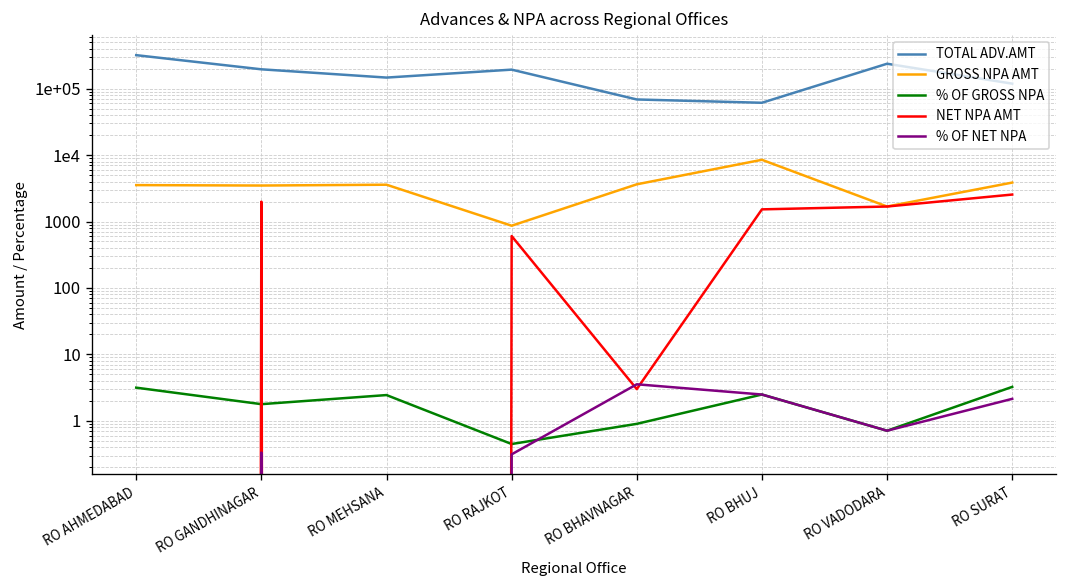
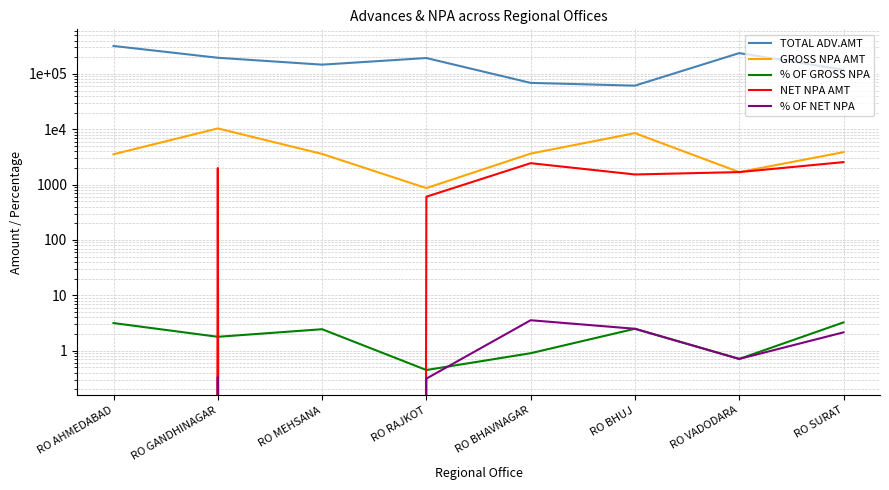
  {
    "TOTAL ADV.AMT": {
      "RO AHMEDABAD": 300000,
      "RO GANDHINAGAR": 200000,
      "RO MEHSANA": 150000,
      "RO RAJKOT": 190000,
      "RO BHAVNAGAR": 70000,
      "RO BHUJ": 60000,
      "RO VADODARA": 240000
    },
    "GROSS NPA AMT": {
      "RO AHMEDABAD": 4000,
-     "RO GANDHINAGAR": 3000,
+     "RO GANDHINAGAR": 10000,
      "RO MEHSANA": 4000,
      "RO RAJKOT": 900,
      "RO BHAVNAGAR": 4000,
      "RO BHUJ": 8000,
      "RO SURAT": 4000
    },
    "% OF GROSS NPA": {
      "RO AHMEDABAD": 3,
      "RO GANDHINAGAR": 1.8,
      "RO MEHSANA": 2,
      "RO RAJKOT": 0.4,
      "RO BHAVNAGAR": 0.9,
      "RO SURAT": 3
    },
    "NET NPA AMT": {
      "RO GANDHINAGAR": 2000,
      "RO RAJKOT": 600,
-     "RO BHAVNAGAR": 3,
+     "RO BHAVNAGAR": 2000,
      "RO BHUJ": 1500,
      "RO SURAT": 3000
    },
    "% OF NET NPA": {
      "RO GANDHINAGAR": 0.3,
      "RO RAJKOT": 0.3,
      "RO BHAVNAGAR": 4,
      "RO SURAT": 2
    }
  }
